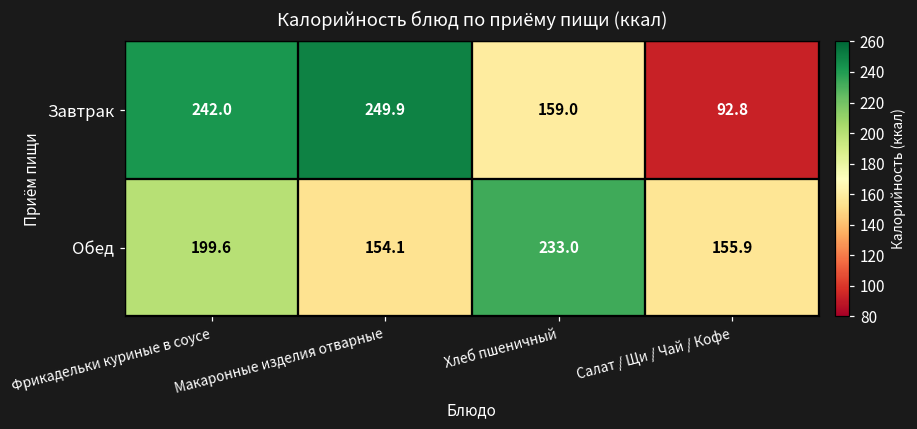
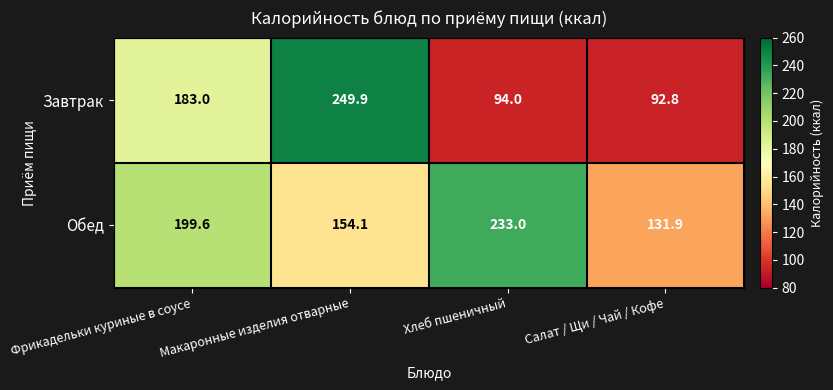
  {
    "Завтрак": {
-     "Фрикадельки куриные в соусе": 242.0,
+     "Фрикадельки куриные в соусе": 183.0,
      "Макаронные изделия отварные": 249.9,
-     "Хлеб пшеничный": 159.0,
+     "Хлеб пшеничный": 94.0,
      "Салат / Щи / Чай / Кофе": 92.8
    },
    "Обед": {
      "Фрикадельки куриные в соусе": 199.6,
      "Макаронные изделия отварные": 154.1,
      "Хлеб пшеничный": 233.0,
-     "Салат / Щи / Чай / Кофе": 155.9
+     "Салат / Щи / Чай / Кофе": 131.9
    }
  }
